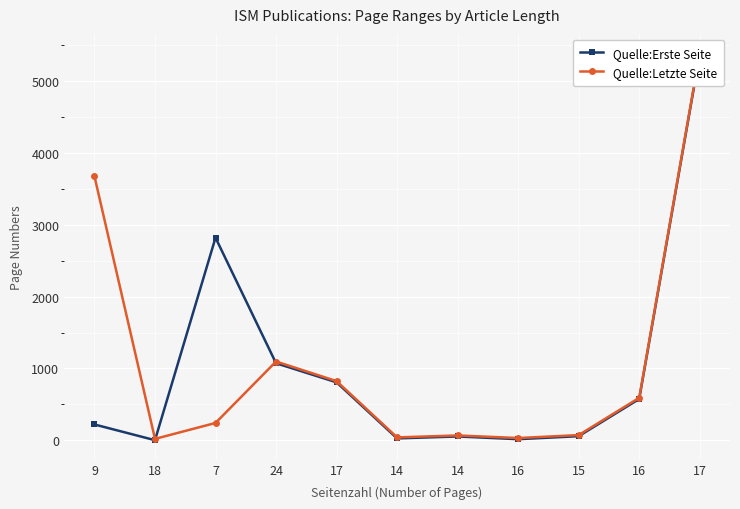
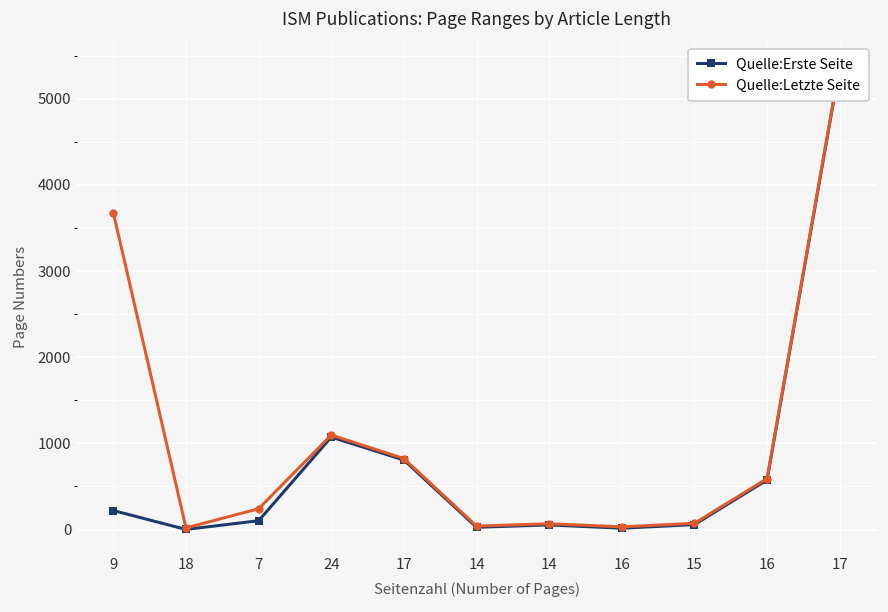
  {
    "Quelle:Erste Seite": {
      "9": 200,
-     "7": 2800
+     "7": 100
    },
    "Quelle:Letzte Seite": {
      "9": 3700,
      "7": 200
    }
  }
